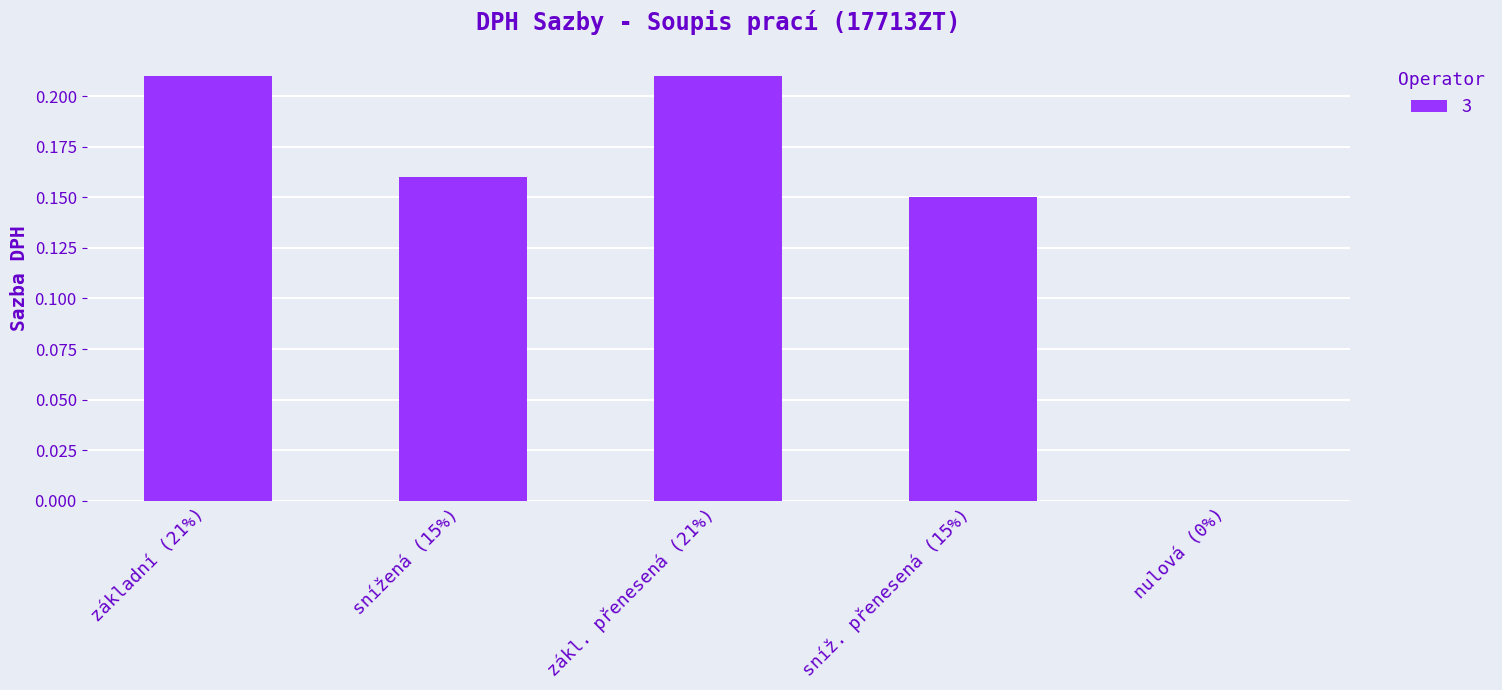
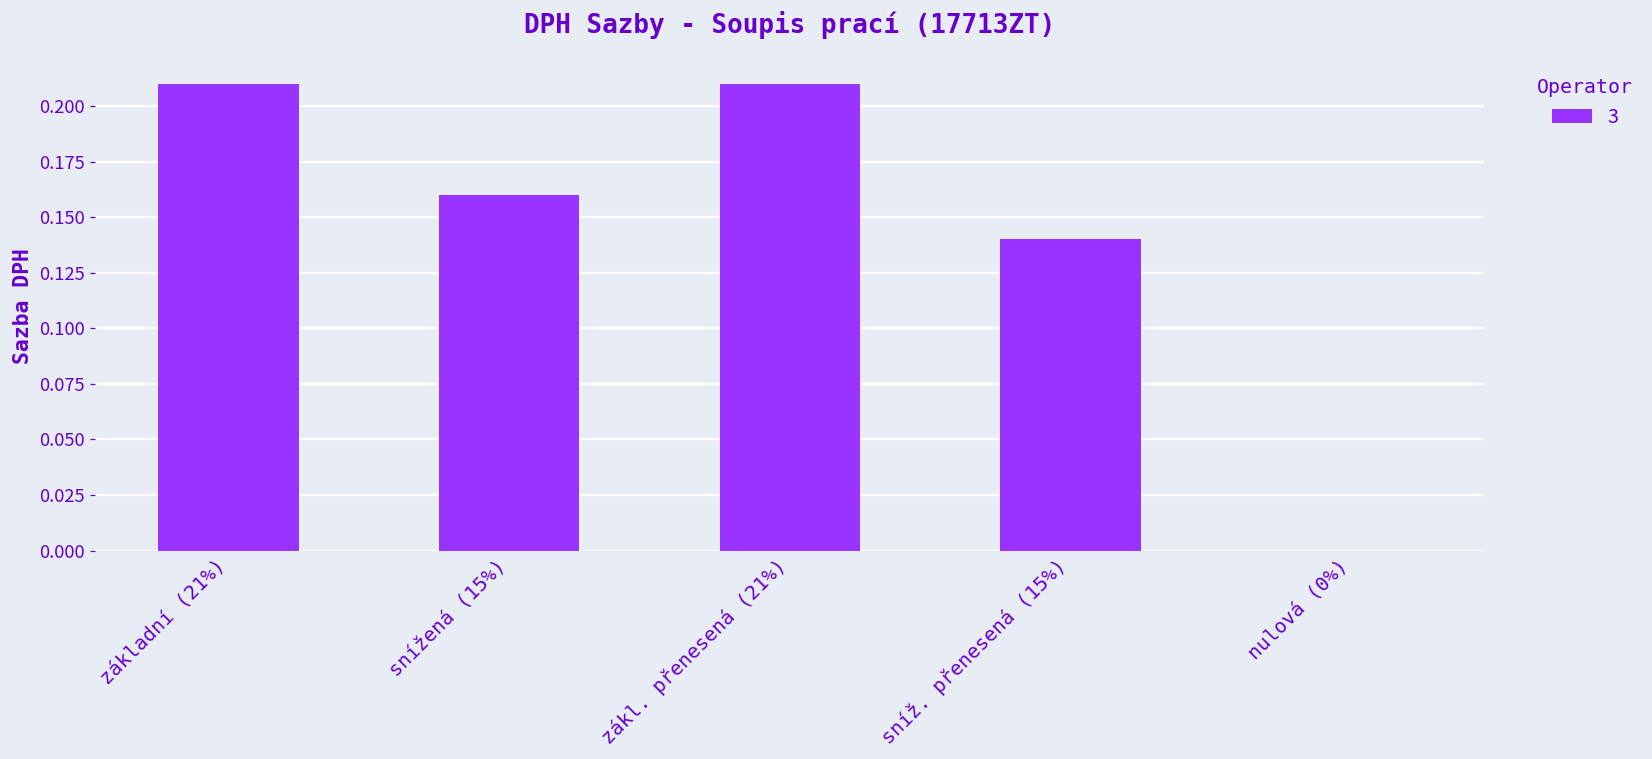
  {
    "základní (21%)": 0.21,
    "snížená (15%)": 0.16,
    "zákl. přenesená (21%)": 0.21,
-   "sníž. přenesená (15%)": 0.15,
+   "sníž. přenesená (15%)": 0.14,
    "nulová (0%)": 0.00
  }
